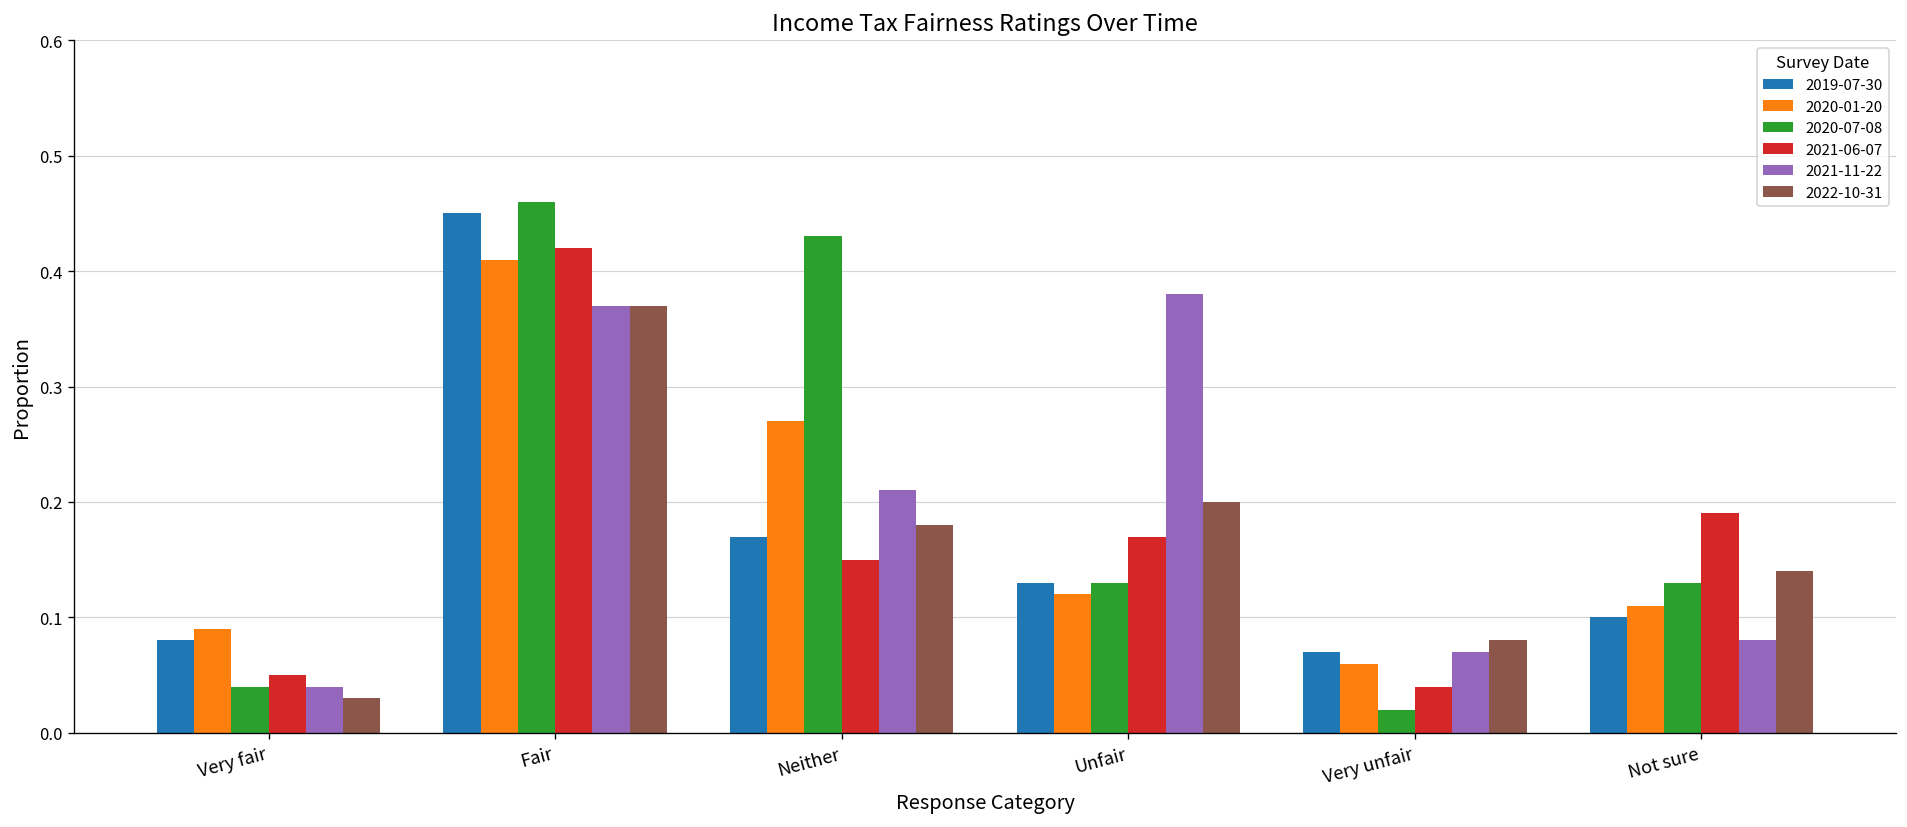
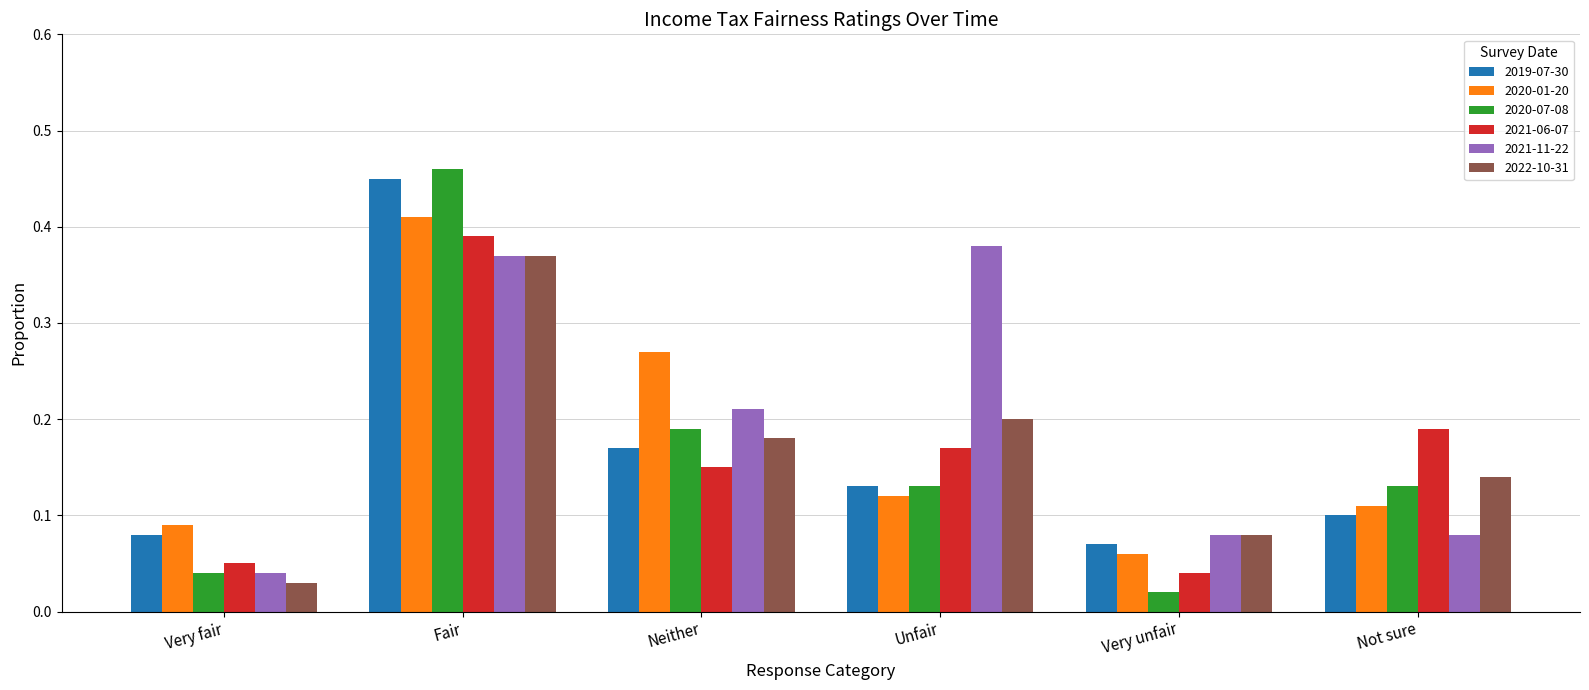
  {
    "2019-07-30": {
      "Very fair": 0.08,
      "Fair": 0.45,
      "Neither": 0.17,
      "Unfair": 0.13,
      "Very unfair": 0.07,
      "Not sure": 0.10
    },
    "2020-01-20": {
      "Very fair": 0.09,
      "Fair": 0.41,
      "Neither": 0.27,
      "Unfair": 0.12,
      "Very unfair": 0.06,
      "Not sure": 0.11
    },
    "2020-07-08": {
      "Very fair": 0.04,
      "Fair": 0.46,
-     "Neither": 0.43,
+     "Neither": 0.19,
      "Unfair": 0.13,
      "Very unfair": 0.02,
      "Not sure": 0.13
    },
    "2021-06-07": {
      "Very fair": 0.05,
-     "Fair": 0.42,
+     "Fair": 0.39,
      "Neither": 0.15,
      "Unfair": 0.17,
      "Very unfair": 0.04,
      "Not sure": 0.19
    },
    "2021-11-22": {
      "Very fair": 0.04,
      "Fair": 0.37,
      "Neither": 0.21,
      "Unfair": 0.38,
-     "Very unfair": 0.07,
+     "Very unfair": 0.08,
      "Not sure": 0.08
    },
    "2022-10-31": {
      "Very fair": 0.03,
      "Fair": 0.37,
      "Neither": 0.18,
      "Unfair": 0.20,
      "Very unfair": 0.08,
      "Not sure": 0.14
    }
  }
